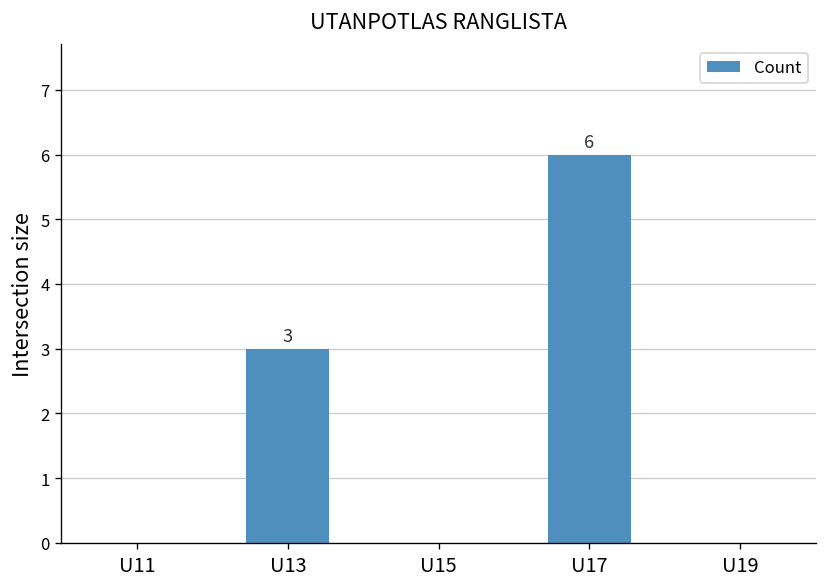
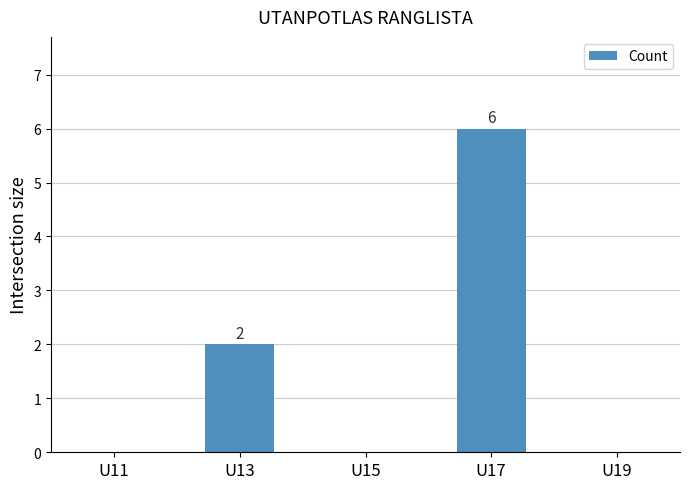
  {
-   "U13": 3,
+   "U13": 2,
    "U17": 6
  }
